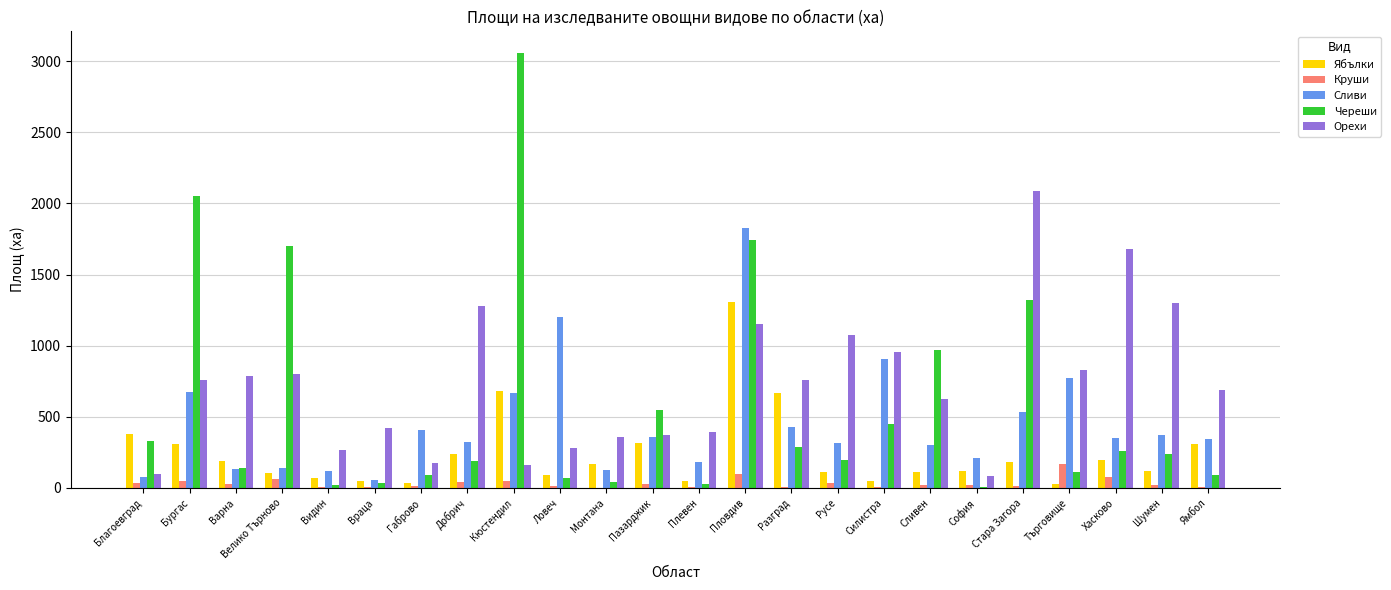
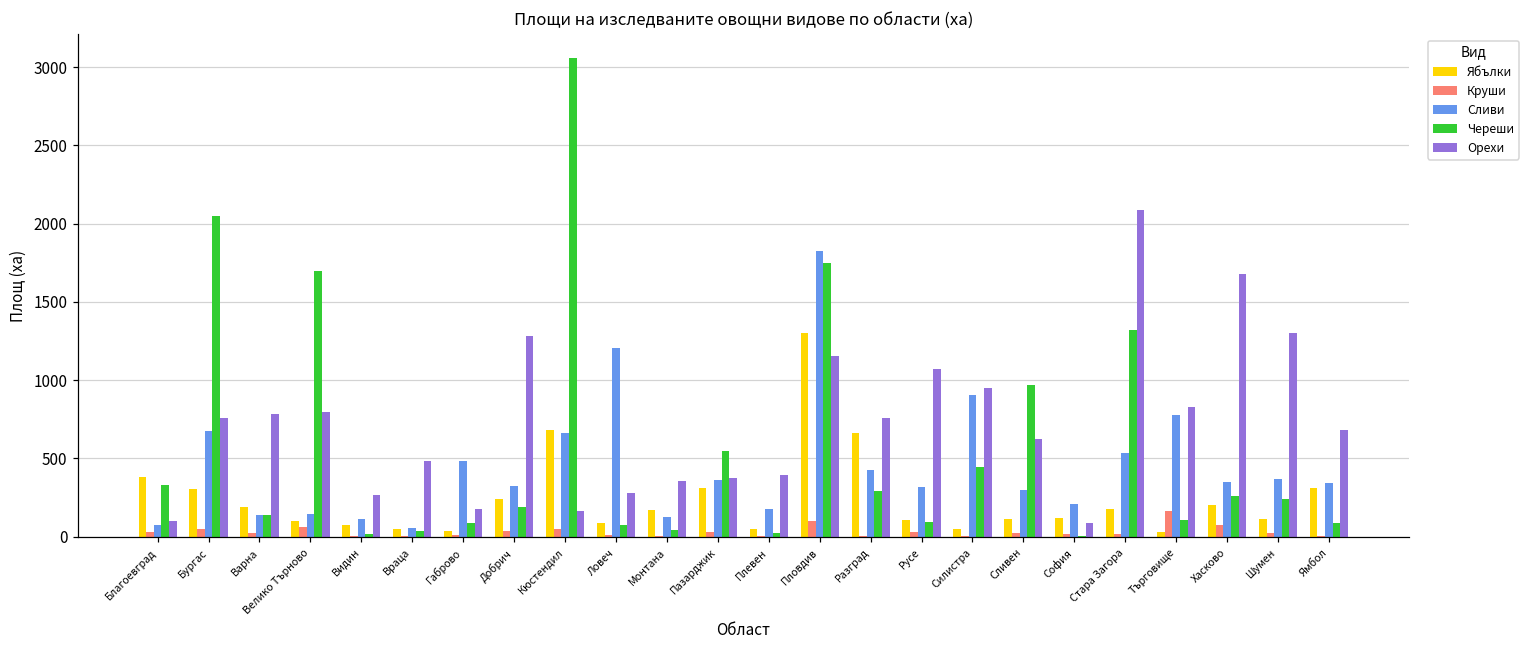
  {
    "Ябълки": {
      "Благоевград": 380,
      "Бургас": 310,
      "Варна": 190,
      "Велико Търново": 100,
      "Видин": 70,
      "Враца": 50,
      "Габрово": 40,
      "Добрич": 240,
      "Кюстендил": 680,
      "Ловеч": 90,
      "Монтана": 170,
      "Пазарджик": 310,
      "Плевен": 50,
      "Пловдив": 1300,
      "Разград": 670,
      "Русе": 110,
      "Силистра": 50,
      "Сливен": 110,
      "София": 120,
      "Стара Загора": 180,
      "Търговище": 30,
      "Хасково": 200,
      "Шумен": 120,
      "Ямбол": 310
    },
    "Круши": {
      "Благоевград": 30,
      "Бургас": 50,
      "Варна": 30,
      "Велико Търново": 60,
      "Добрич": 40,
      "Кюстендил": 50,
      "Пазарджик": 30,
      "Пловдив": 100,
      "Русе": 30,
      "Сливен": 20,
      "София": 20,
      "Търговище": 170,
      "Хасково": 80,
      "Шумен": 20
    },
    "Сливи": {
      "Благоевград": 80,
      "Бургас": 680,
      "Варна": 140,
      "Велико Търново": 140,
      "Видин": 120,
      "Враца": 60,
-     "Габрово": 410,
+     "Габрово": 490,
      "Добрич": 330,
      "Кюстендил": 660,
      "Ловеч": 1200,
      "Монтана": 120,
      "Пазарджик": 360,
      "Плевен": 180,
      "Пловдив": 1830,
      "Разград": 430,
      "Русе": 320,
      "Силистра": 900,
      "Сливен": 300,
      "София": 210,
      "Стара Загора": 530,
      "Търговище": 780,
      "Хасково": 350,
      "Шумен": 370,
      "Ямбол": 340
    },
    "Череши": {
      "Благоевград": 330,
      "Бургас": 2050,
      "Варна": 140,
      "Велико Търново": 1700,
      "Видин": 20,
      "Враца": 40,
      "Габрово": 90,
      "Добрич": 190,
      "Кюстендил": 3060,
      "Ловеч": 70,
      "Монтана": 40,
      "Пазарджик": 550,
      "Плевен": 30,
      "Пловдив": 1750,
      "Разград": 290,
-     "Русе": 190,
+     "Русе": 90,
      "Силистра": 450,
      "Сливен": 970,
      "Стара Загора": 1320,
      "Търговище": 110,
      "Хасково": 260,
      "Шумен": 240,
      "Ямбол": 90
    },
    "Орехи": {
      "Благоевград": 100,
      "Бургас": 760,
      "Варна": 790,
      "Велико Търново": 800,
      "Видин": 260,
-     "Враца": 420,
+     "Враца": 480,
      "Габрово": 170,
      "Добрич": 1280,
      "Кюстендил": 160,
      "Ловеч": 280,
      "Монтана": 360,
      "Пазарджик": 380,
      "Плевен": 400,
      "Пловдив": 1160,
      "Разград": 760,
      "Русе": 1070,
      "Силистра": 950,
      "Сливен": 620,
      "София": 90,
      "Стара Загора": 2090,
      "Търговище": 830,
      "Хасково": 1680,
      "Шумен": 1300,
      "Ямбол": 690
    }
  }
